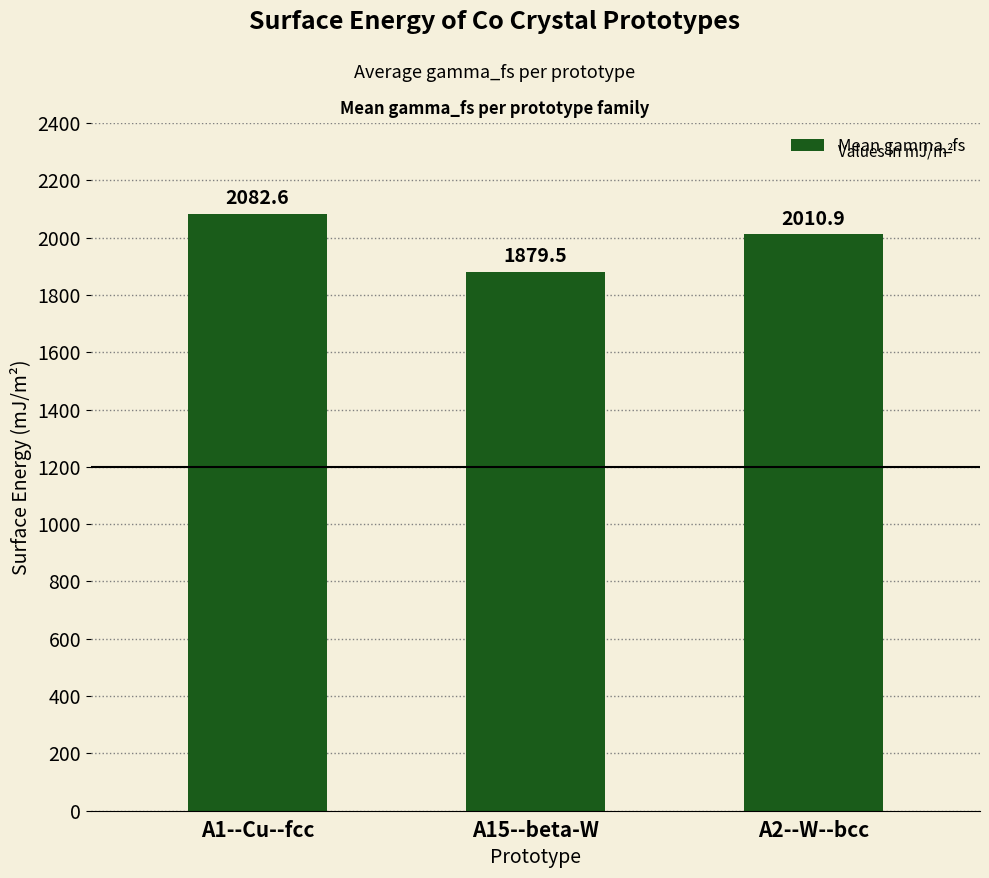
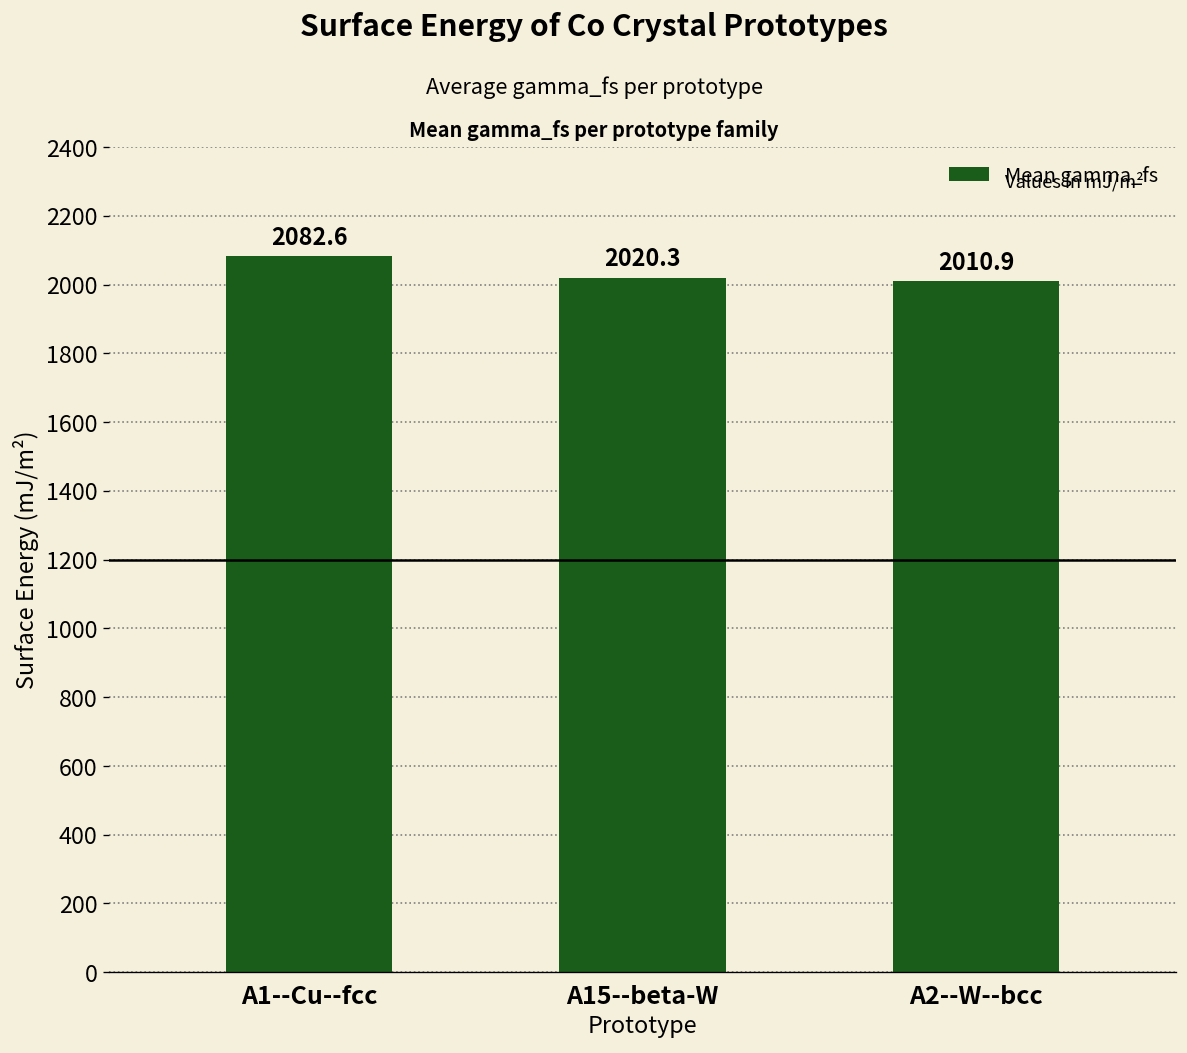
  {
    "A1--Cu--fcc": 2082.6,
-   "A15--beta-W": 1879.5,
+   "A15--beta-W": 2020.3,
    "A2--W--bcc": 2010.9
  }
